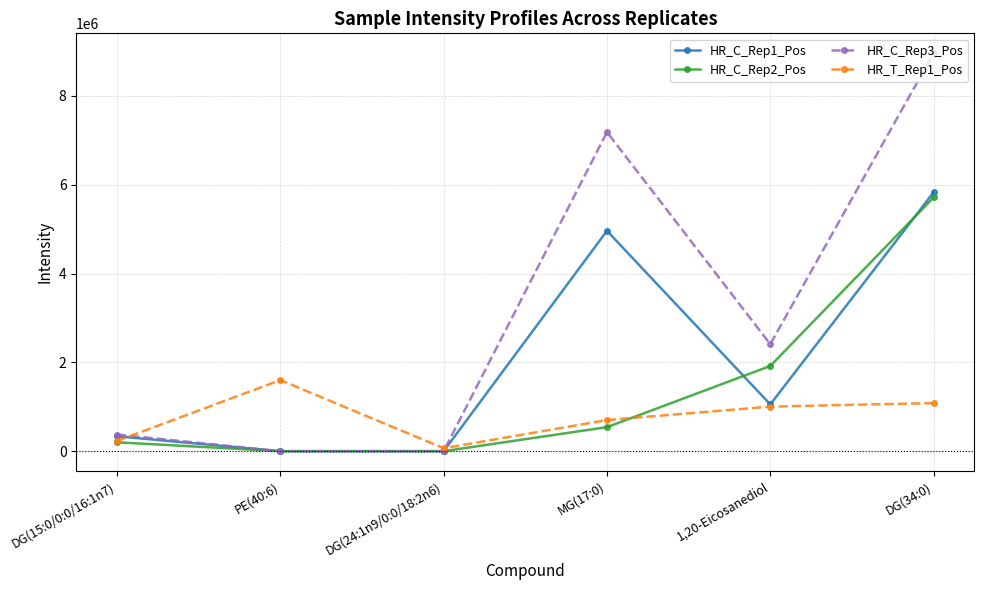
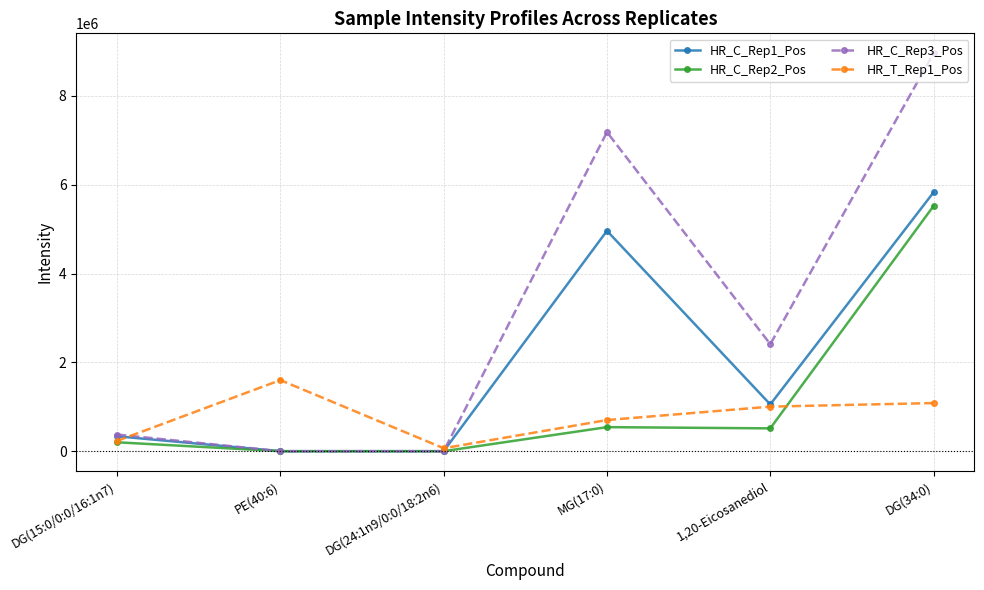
  {
    "HR_C_Rep1_Pos": {
      "MG(17:0)": 5000000,
      "DG(34:0)": 5800000
    },
    "HR_C_Rep2_Pos": {
      "MG(17:0)": 500000,
-     "1,20-Eicosanediol": 1900000,
-     "DG(34:0)": 5700000
+     "1,20-Eicosanediol": 500000,
+     "DG(34:0)": 5500000
    },
    "HR_C_Rep3_Pos": {
      "MG(17:0)": 7200000,
      "1,20-Eicosanediol": 2400000
    },
    "HR_T_Rep1_Pos": {
      "PE(40:6)": 1600000,
      "DG(24:1n9/0:0/18:2n6)": 100000,
      "MG(17:0)": 700000,
      "DG(34:0)": 1100000
    }
  }
